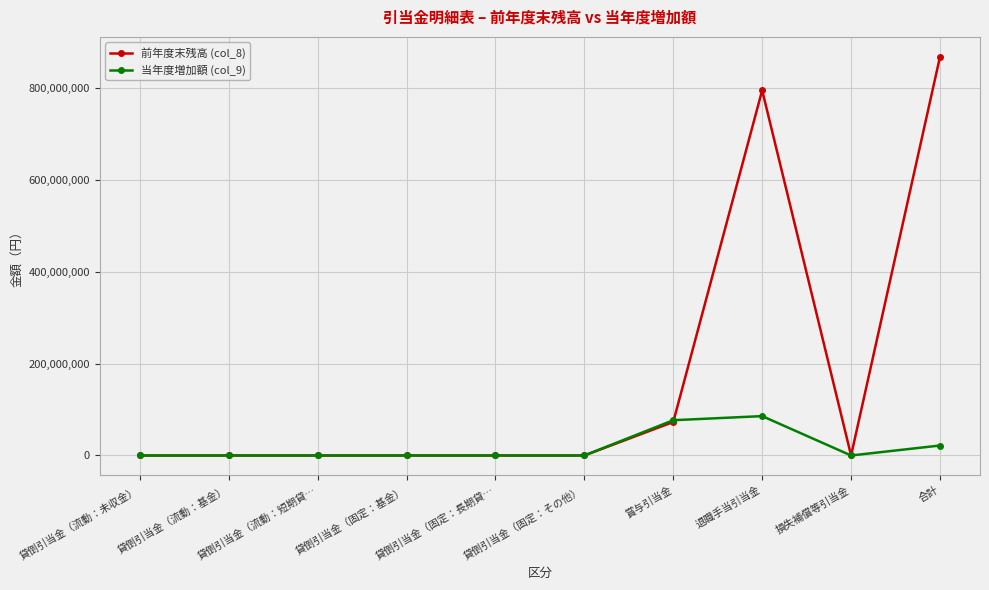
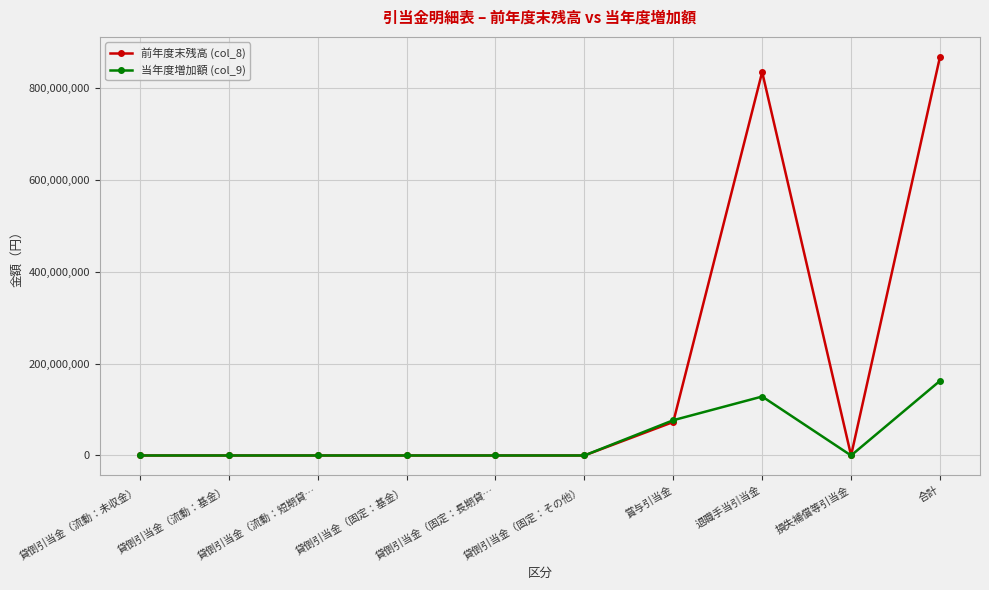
  {
    "前年度末残高 (col_8)": {
-     "退職手当引当金": "790,000,000",
+     "退職手当引当金": "830,000,000",
      "合計": "870,000,000"
    },
    "当年度増加額 (col_9)": {
-     "退職手当引当金": "90,000,000",
-     "合計": "20,000,000"
+     "退職手当引当金": "130,000,000",
+     "合計": "160,000,000"
    }
  }
